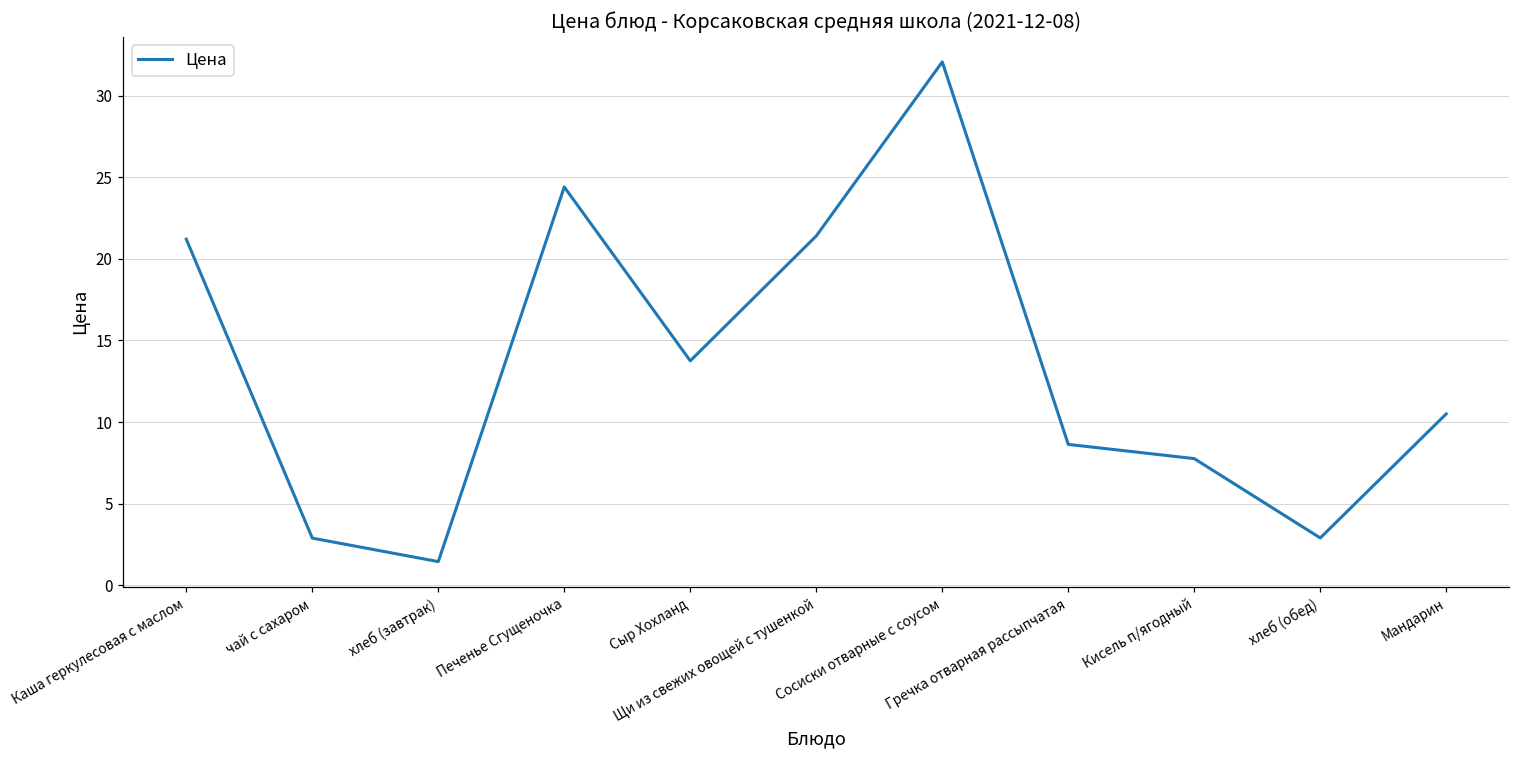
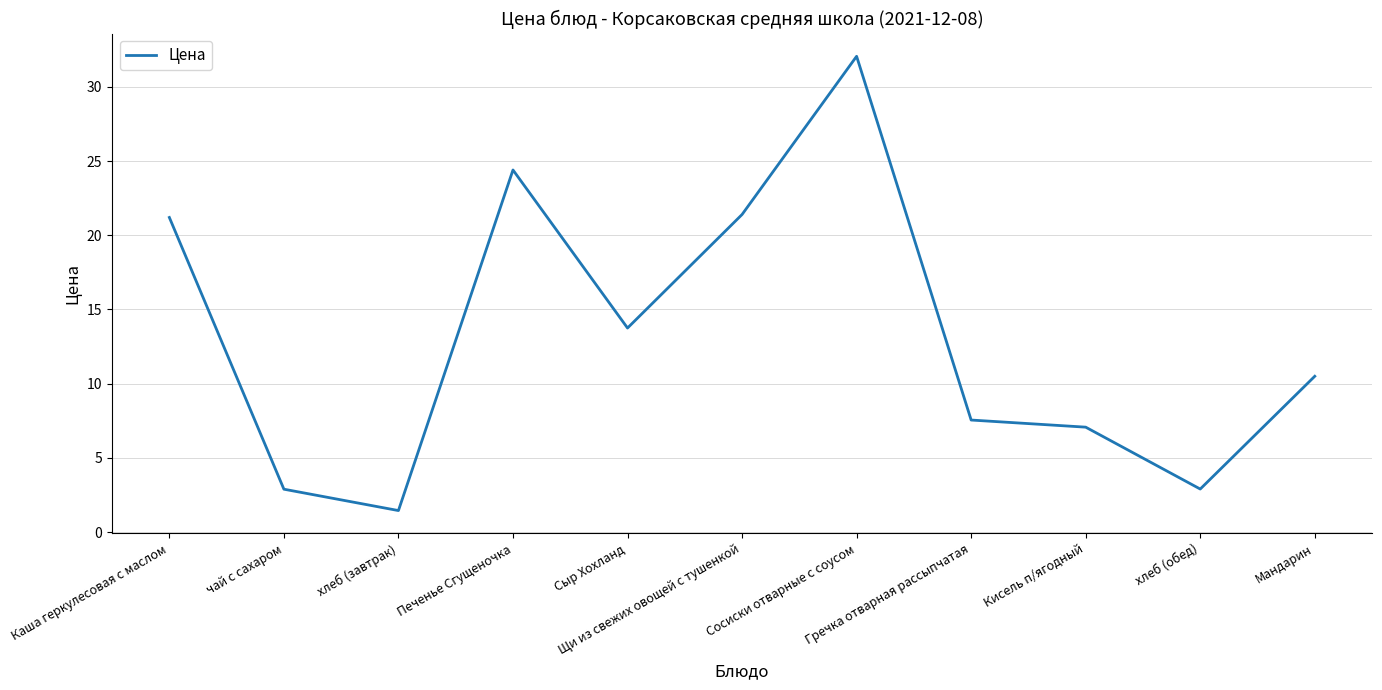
  {
    "Каша геркулесовая с маслом": 21.2,
    "чай с сахаром": 2.9,
    "хлеб (завтрак)": 1.5,
    "Печенье Сгущеночка": 24.4,
    "Сыр Хохланд": 13.8,
    "Щи из свежих овощей с тушенкой": 21.4,
    "Сосиски отварные с соусом": 32.1,
-   "Гречка отварная рассыпчатая": 8.6,
-   "Кисель п/ягодный": 7.8,
+   "Гречка отварная рассыпчатая": 7.6,
+   "Кисель п/ягодный": 7.1,
    "хлеб (обед)": 2.9,
    "Мандарин": 10.5
  }
